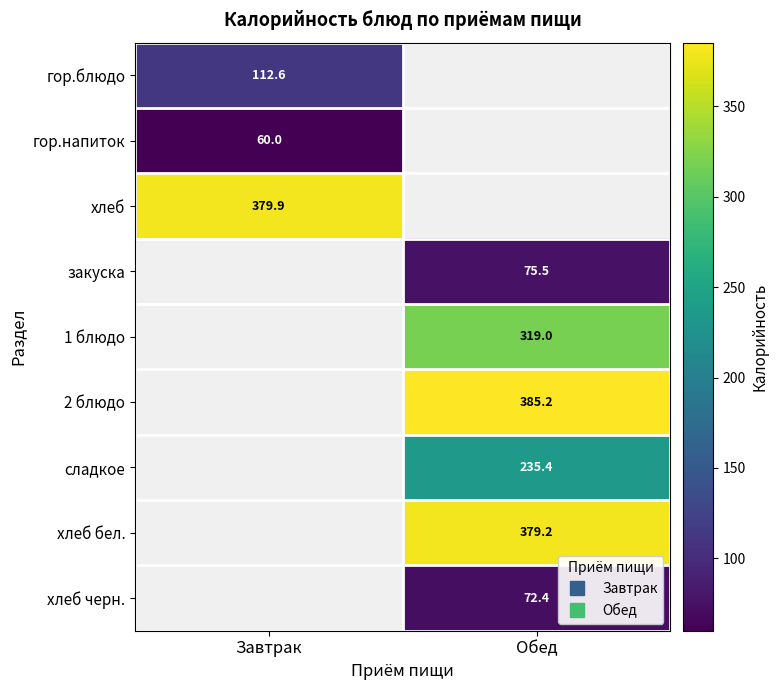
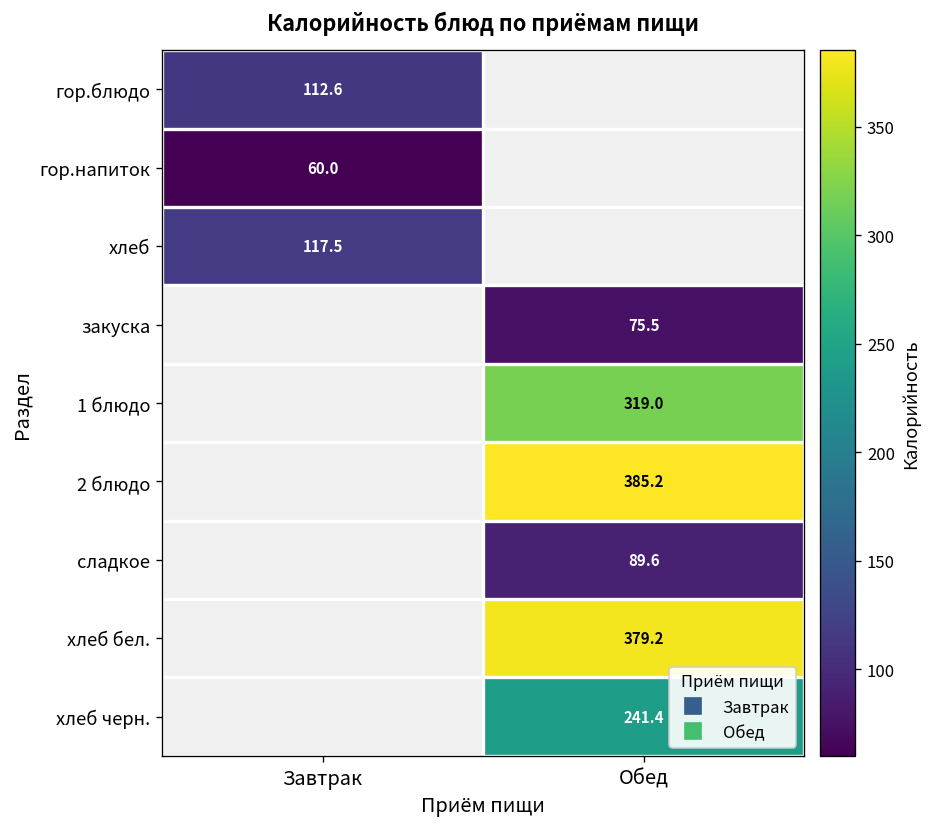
  {
    "гор.блюдо": {
      "Завтрак": 112.6
    },
    "гор.напиток": {
      "Завтрак": 60.0
    },
    "хлеб": {
-     "Завтрак": 379.9
+     "Завтрак": 117.5
    },
    "закуска": {
      "Обед": 75.5
    },
    "1 блюдо": {
      "Обед": 319.0
    },
    "2 блюдо": {
      "Обед": 385.2
    },
    "сладкое": {
-     "Обед": 235.4
+     "Обед": 89.6
    },
    "хлеб бел.": {
      "Обед": 379.2
    },
    "хлеб черн.": {
-     "Обед": 72.4
+     "Обед": 241.4
    }
  }
